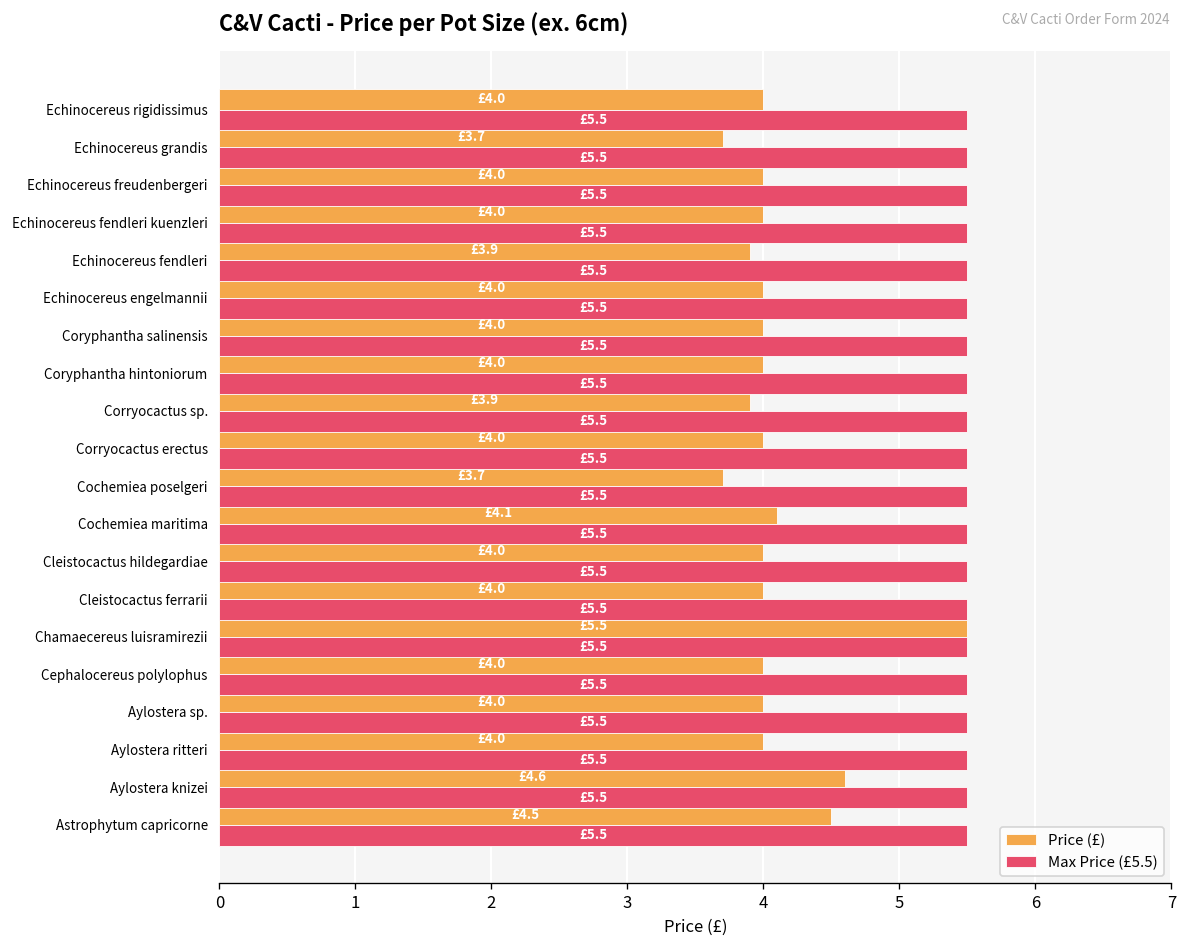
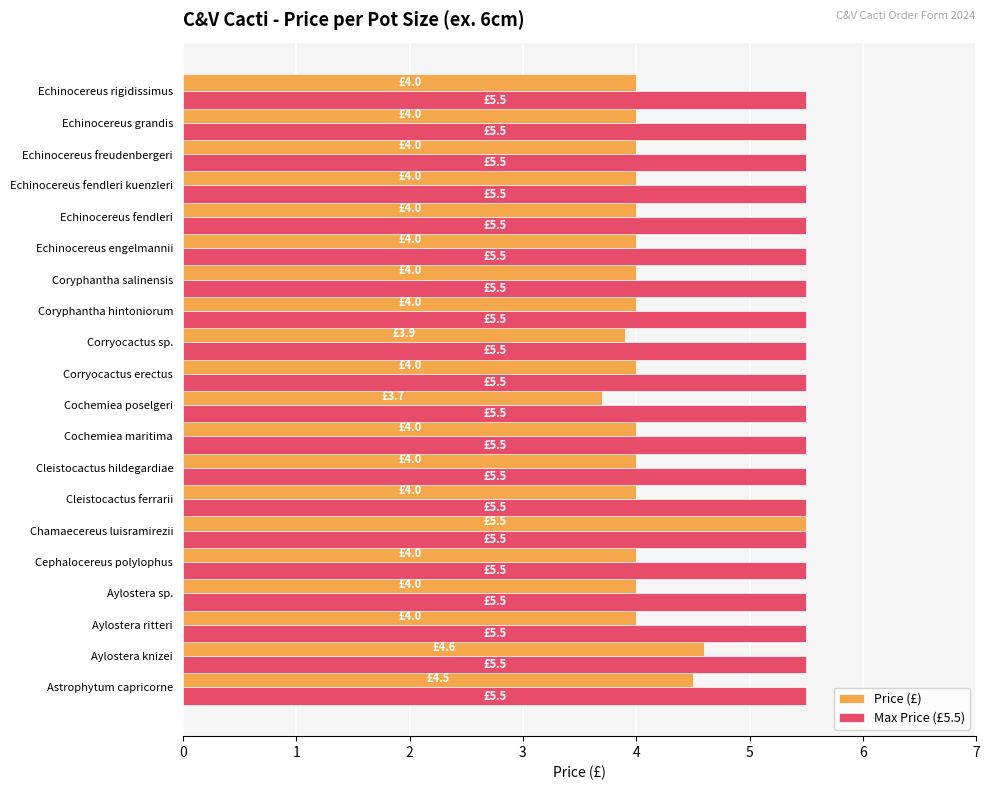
  {
    "Price (£)": {
      "Echinocereus rigidissimus": "£4.0",
-     "Echinocereus grandis": "£3.7",
+     "Echinocereus grandis": "£4.0",
      "Echinocereus freudenbergeri": "£4.0",
      "Echinocereus fendleri kuenzleri": "£4.0",
-     "Echinocereus fendleri": "£3.9",
+     "Echinocereus fendleri": "£4.0",
      "Echinocereus engelmannii": "£4.0",
      "Coryphantha salinensis": "£4.0",
      "Coryphantha hintoniorum": "£4.0",
      "Corryocactus sp.": "£3.9",
      "Corryocactus erectus": "£4.0",
      "Cochemiea poselgeri": "£3.7",
-     "Cochemiea maritima": "£4.1",
+     "Cochemiea maritima": "£4.0",
      "Cleistocactus hildegardiae": "£4.0",
      "Cleistocactus ferrarii": "£4.0",
      "Chamaecereus luisramirezii": "£5.5",
      "Cephalocereus polylophus": "£4.0",
      "Aylostera sp.": "£4.0",
      "Aylostera ritteri": "£4.0",
      "Aylostera knizei": "£4.6",
      "Astrophytum capricorne": "£4.5"
    },
    "Max Price (£5.5)": {
      "Echinocereus rigidissimus": "£5.5",
      "Echinocereus grandis": "£5.5",
      "Echinocereus freudenbergeri": "£5.5",
      "Echinocereus fendleri kuenzleri": "£5.5",
      "Echinocereus fendleri": "£5.5",
      "Echinocereus engelmannii": "£5.5",
      "Coryphantha salinensis": "£5.5",
      "Coryphantha hintoniorum": "£5.5",
      "Corryocactus sp.": "£5.5",
      "Corryocactus erectus": "£5.5",
      "Cochemiea poselgeri": "£5.5",
      "Cochemiea maritima": "£5.5",
      "Cleistocactus hildegardiae": "£5.5",
      "Cleistocactus ferrarii": "£5.5",
      "Chamaecereus luisramirezii": "£5.5",
      "Cephalocereus polylophus": "£5.5",
      "Aylostera sp.": "£5.5",
      "Aylostera ritteri": "£5.5",
      "Aylostera knizei": "£5.5",
      "Astrophytum capricorne": "£5.5"
    }
  }
